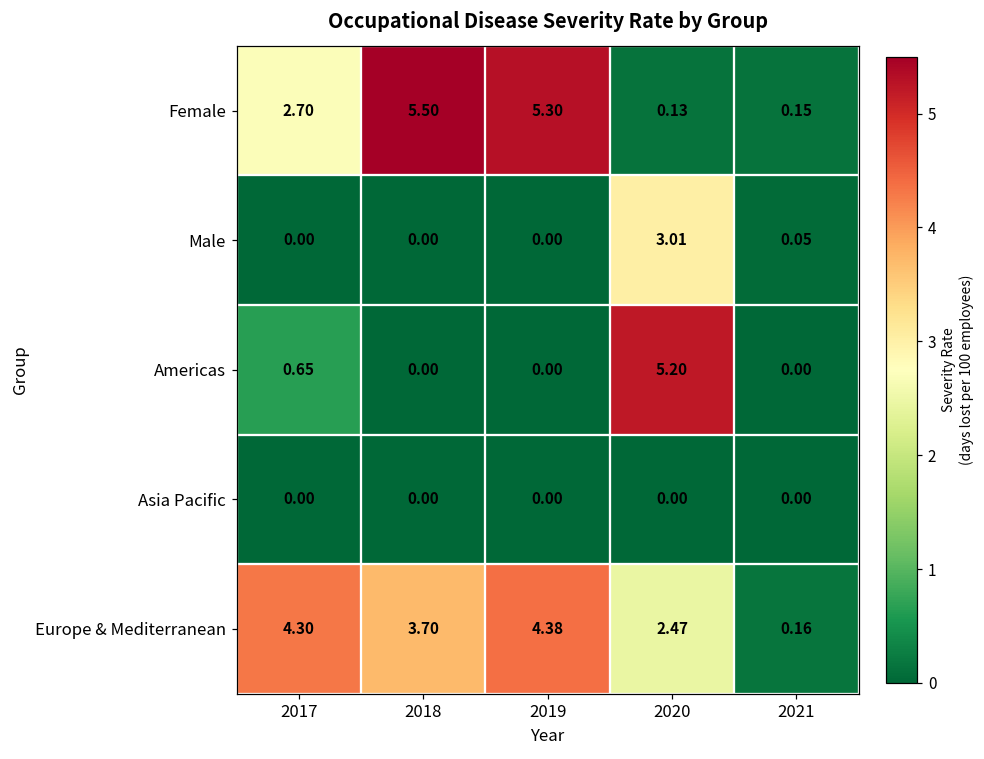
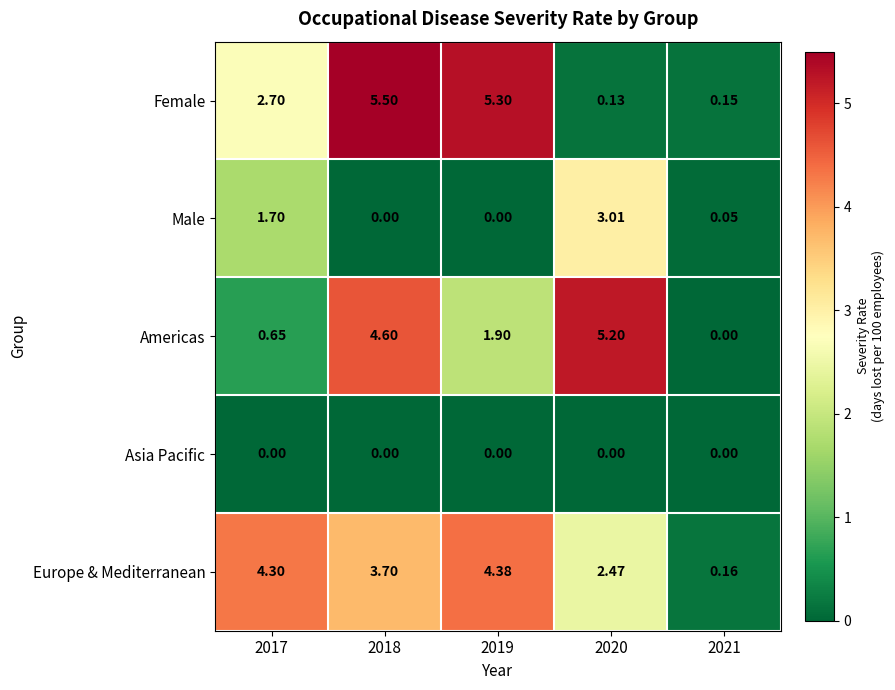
  {
    "Female": {
      "2017": 2.70,
      "2018": 5.50,
      "2019": 5.30,
      "2020": 0.13,
      "2021": 0.15
    },
    "Male": {
-     "2017": 0.00,
+     "2017": 1.70,
      "2018": 0.00,
      "2019": 0.00,
      "2020": 3.01,
      "2021": 0.05
    },
    "Americas": {
      "2017": 0.65,
-     "2018": 0.00,
-     "2019": 0.00,
+     "2018": 4.60,
+     "2019": 1.90,
      "2020": 5.20,
      "2021": 0.00
    },
    "Asia Pacific": {
      "2017": 0.00,
      "2018": 0.00,
      "2019": 0.00,
      "2020": 0.00,
      "2021": 0.00
    },
    "Europe & Mediterranean": {
      "2017": 4.30,
      "2018": 3.70,
      "2019": 4.38,
      "2020": 2.47,
      "2021": 0.16
    }
  }
